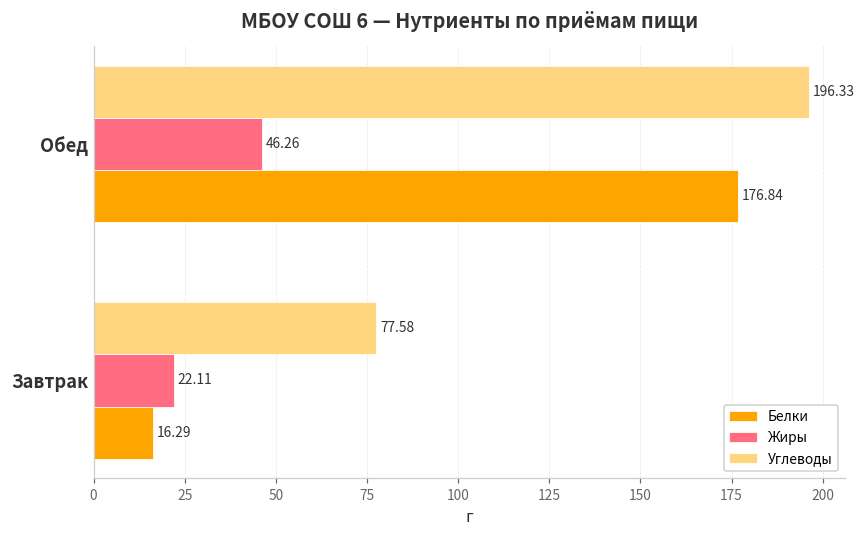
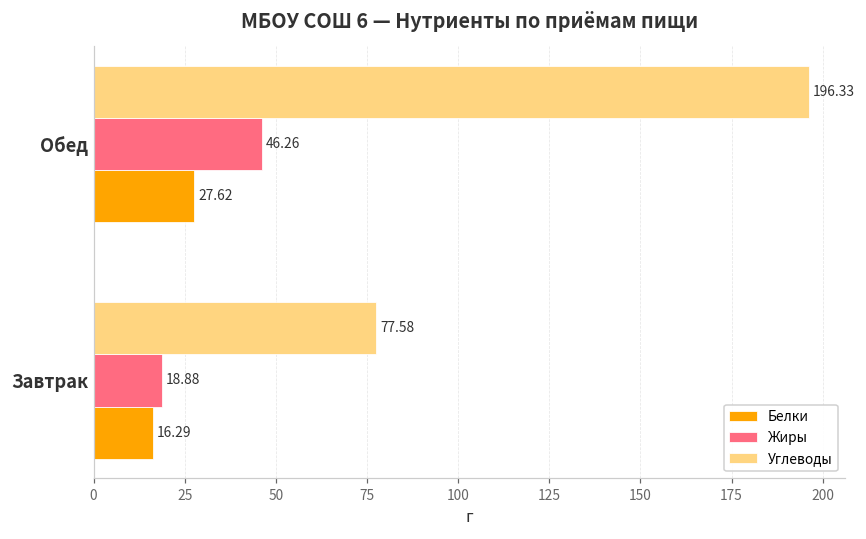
  {
    "Белки": {
-     "Обед": 176.84,
+     "Обед": 27.62,
      "Завтрак": 16.29
    },
    "Жиры": {
      "Обед": 46.26,
-     "Завтрак": 22.11
+     "Завтрак": 18.88
    },
    "Углеводы": {
      "Обед": 196.33,
      "Завтрак": 77.58
    }
  }
